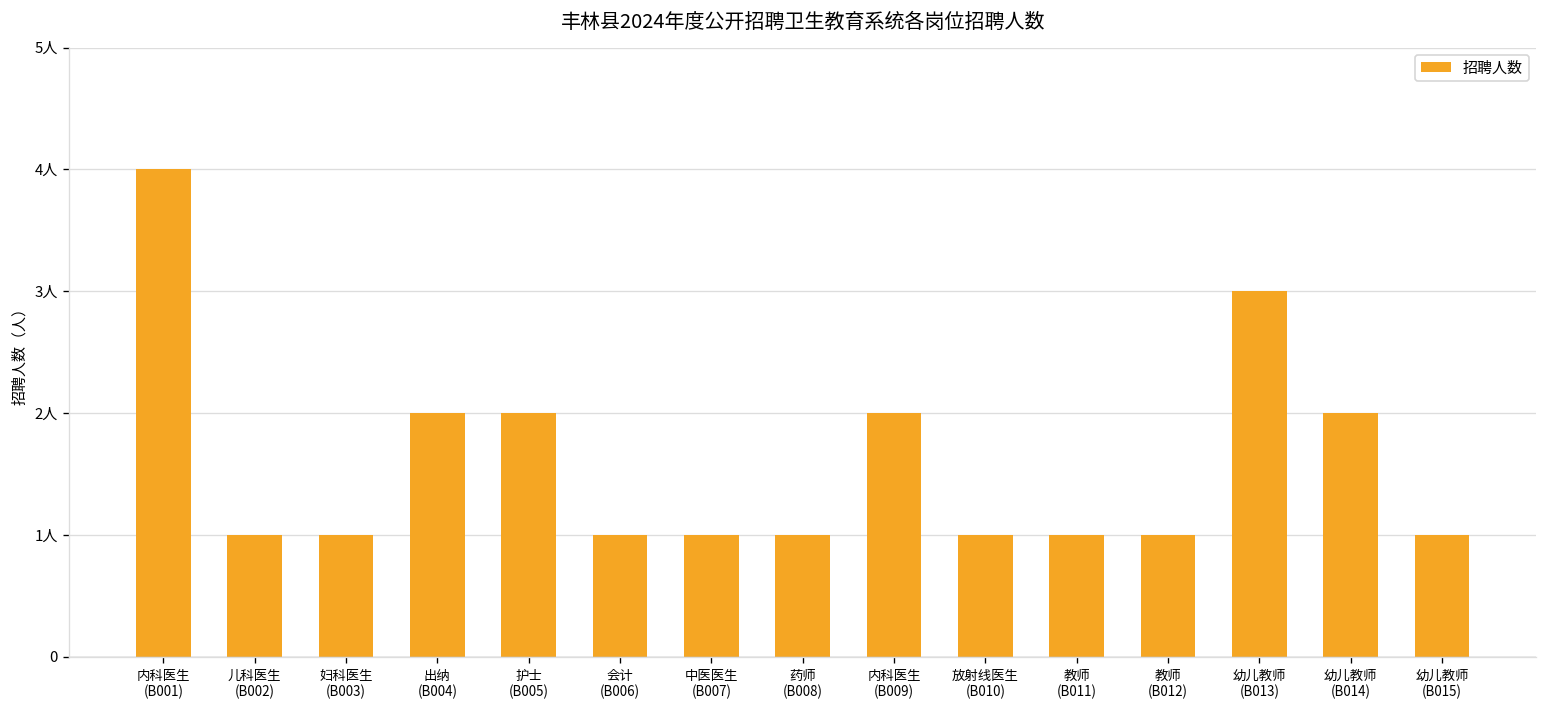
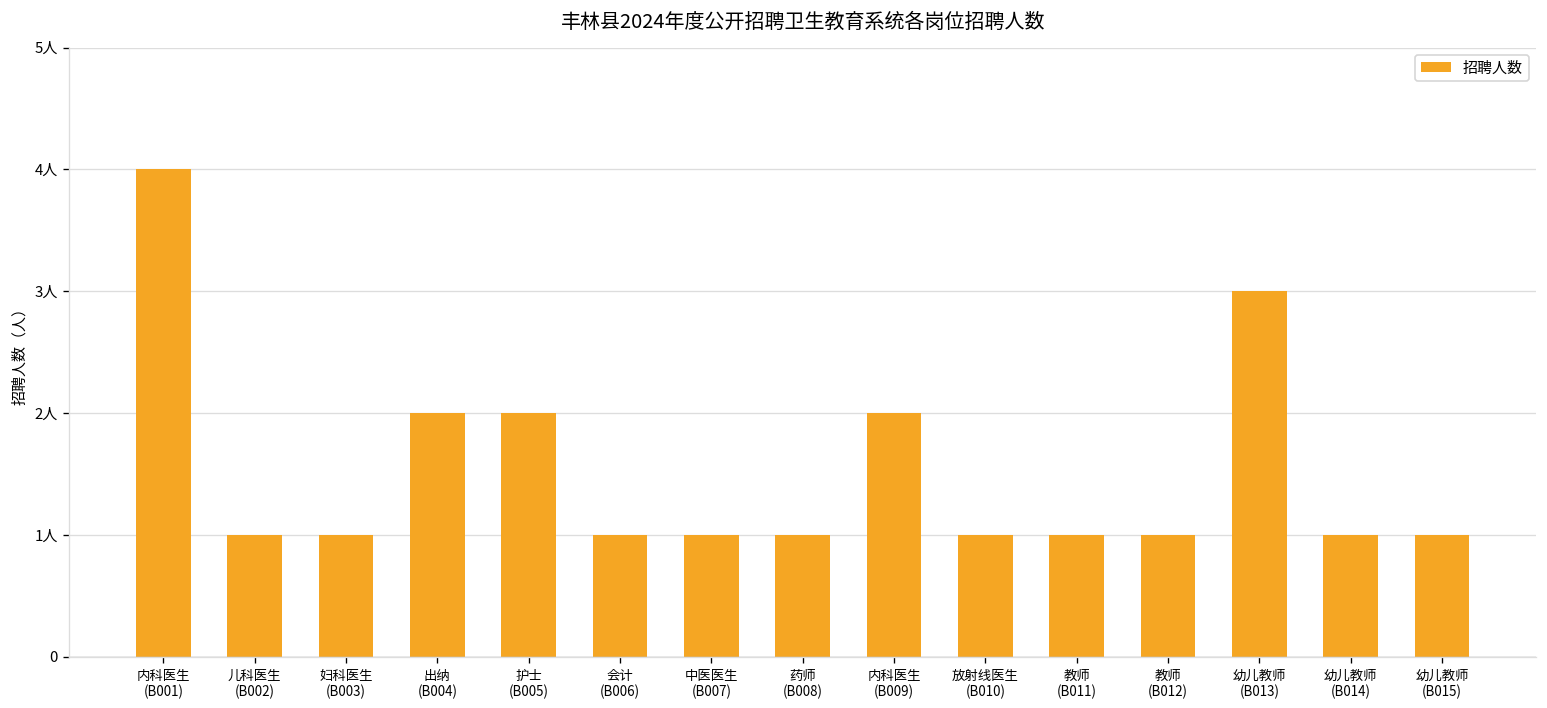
  {
    "内科医生 (B001)": "4人",
    "儿科医生 (B002)": "1人",
    "妇科医生 (B003)": "1人",
    "出纳 (B004)": "2人",
    "护士 (B005)": "2人",
    "会计 (B006)": "1人",
    "中医医生 (B007)": "1人",
    "药师 (B008)": "1人",
    "内科医生 (B009)": "2人",
    "放射线医生 (B010)": "1人",
    "教师 (B011)": "1人",
    "教师 (B012)": "1人",
    "幼儿教师 (B013)": "3人",
-   "幼儿教师 (B014)": "2人",
+   "幼儿教师 (B014)": "1人",
    "幼儿教师 (B015)": "1人"
  }
